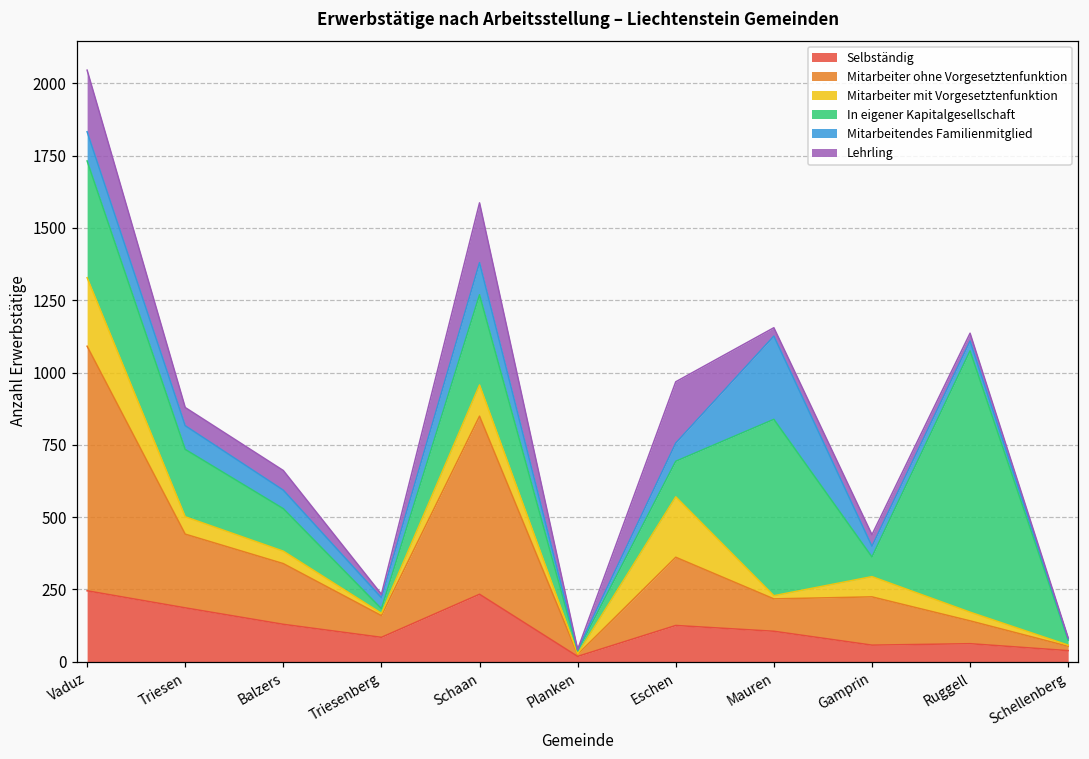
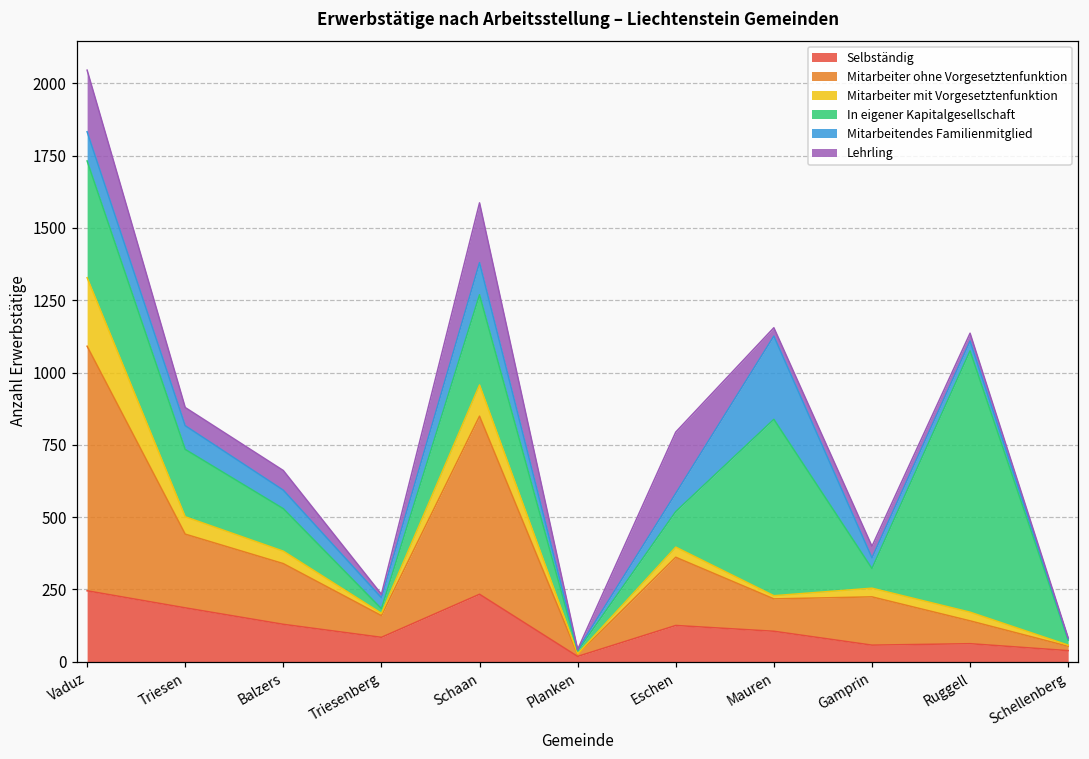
  {
    "Mitarbeiter mit Vorgesetztenfunktion": {
      "Vaduz": 240,
      "Triesen": 60,
      "Balzers": 40,
      "Schaan": 110,
-     "Eschen": 210,
+     "Eschen": 40,
      "Mauren": 10,
-     "Gamprin": 70,
+     "Gamprin": 30,
      "Ruggell": 30
    },
    "In eigener Kapitalgesellschaft": {
      "Vaduz": 400,
      "Triesen": 230,
      "Balzers": 150,
      "Triesenberg": 20,
      "Schaan": 310,
      "Eschen": 120,
      "Mauren": 610,
      "Gamprin": 70,
      "Ruggell": 900
    },
    "Mitarbeitendes Familienmitglied": {
      "Vaduz": 100,
      "Triesen": 80,
      "Balzers": 60,
      "Triesenberg": 40,
      "Schaan": 110,
      "Eschen": 60,
      "Mauren": 290,
      "Gamprin": 40,
      "Ruggell": 30
    },
    "Lehrling": {
      "Vaduz": 210,
      "Triesen": 60,
      "Balzers": 70,
      "Triesenberg": 10,
      "Schaan": 210,
      "Eschen": 210,
      "Mauren": 30,
      "Gamprin": 40,
      "Ruggell": 30
    }
  }
